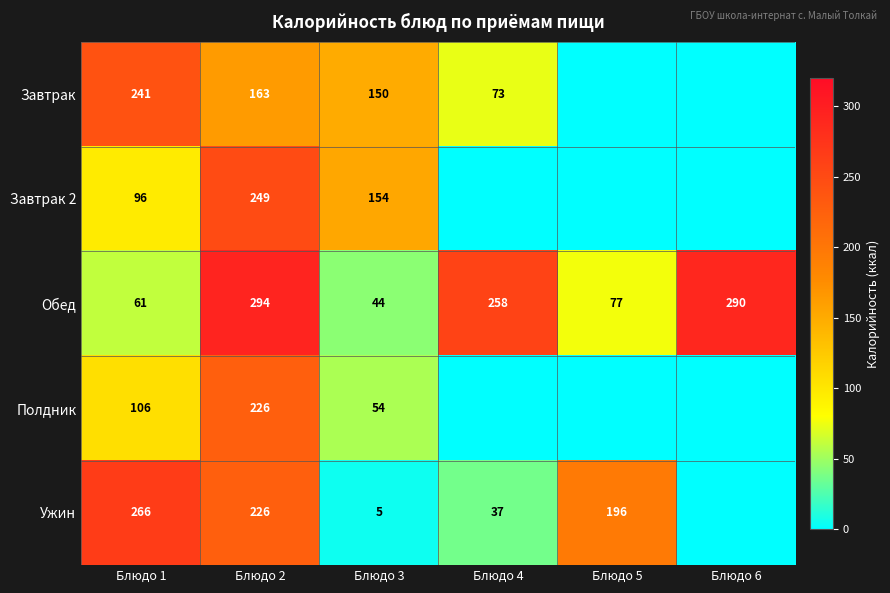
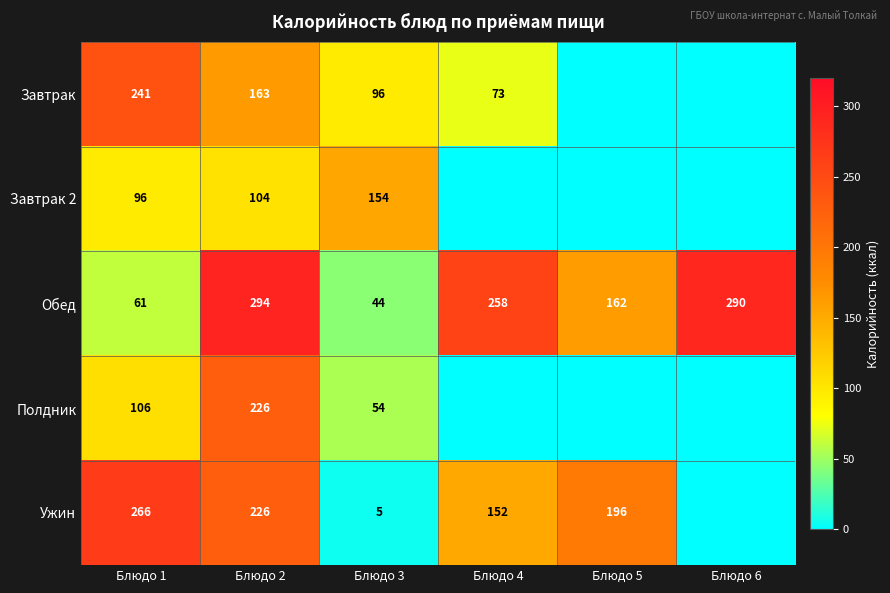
  {
    "Завтрак": {
      "Блюдо 1": 241,
      "Блюдо 2": 163,
-     "Блюдо 3": 150,
+     "Блюдо 3": 96,
      "Блюдо 4": 73
    },
    "Завтрак 2": {
      "Блюдо 1": 96,
-     "Блюдо 2": 249,
+     "Блюдо 2": 104,
      "Блюдо 3": 154
    },
    "Обед": {
      "Блюдо 1": 61,
      "Блюдо 2": 294,
      "Блюдо 3": 44,
      "Блюдо 4": 258,
-     "Блюдо 5": 77,
+     "Блюдо 5": 162,
      "Блюдо 6": 290
    },
    "Полдник": {
      "Блюдо 1": 106,
      "Блюдо 2": 226,
      "Блюдо 3": 54
    },
    "Ужин": {
      "Блюдо 1": 266,
      "Блюдо 2": 226,
      "Блюдо 3": 5,
-     "Блюдо 4": 37,
+     "Блюдо 4": 152,
      "Блюдо 5": 196
    }
  }
